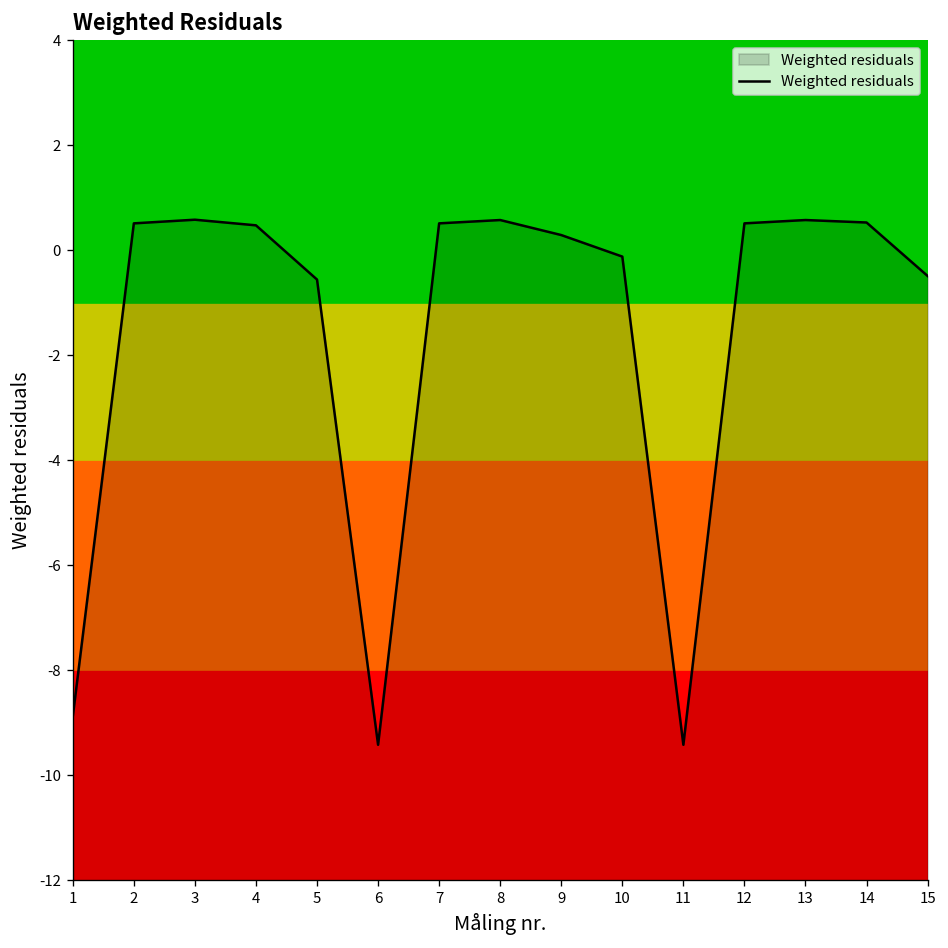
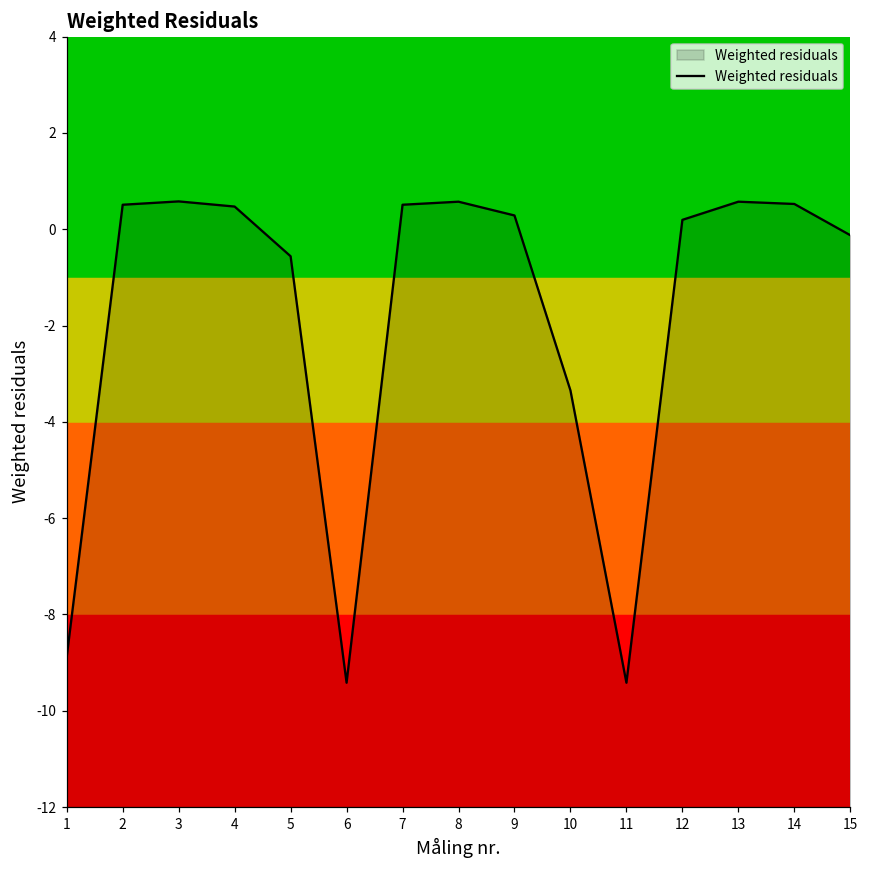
  {
    "1": -8.9,
    "2": 0.5,
    "3": 0.6,
    "4": 0.5,
    "5": -0.6,
    "6": -9.4,
    "7": 0.5,
    "8": 0.6,
    "9": 0.3,
-   "10": -0.1,
+   "10": -3.3,
    "11": -9.4,
-   "12": 0.5,
+   "12": 0.2,
    "13": 0.6,
    "14": 0.5,
-   "15": -0.5
+   "15": -0.1
  }
